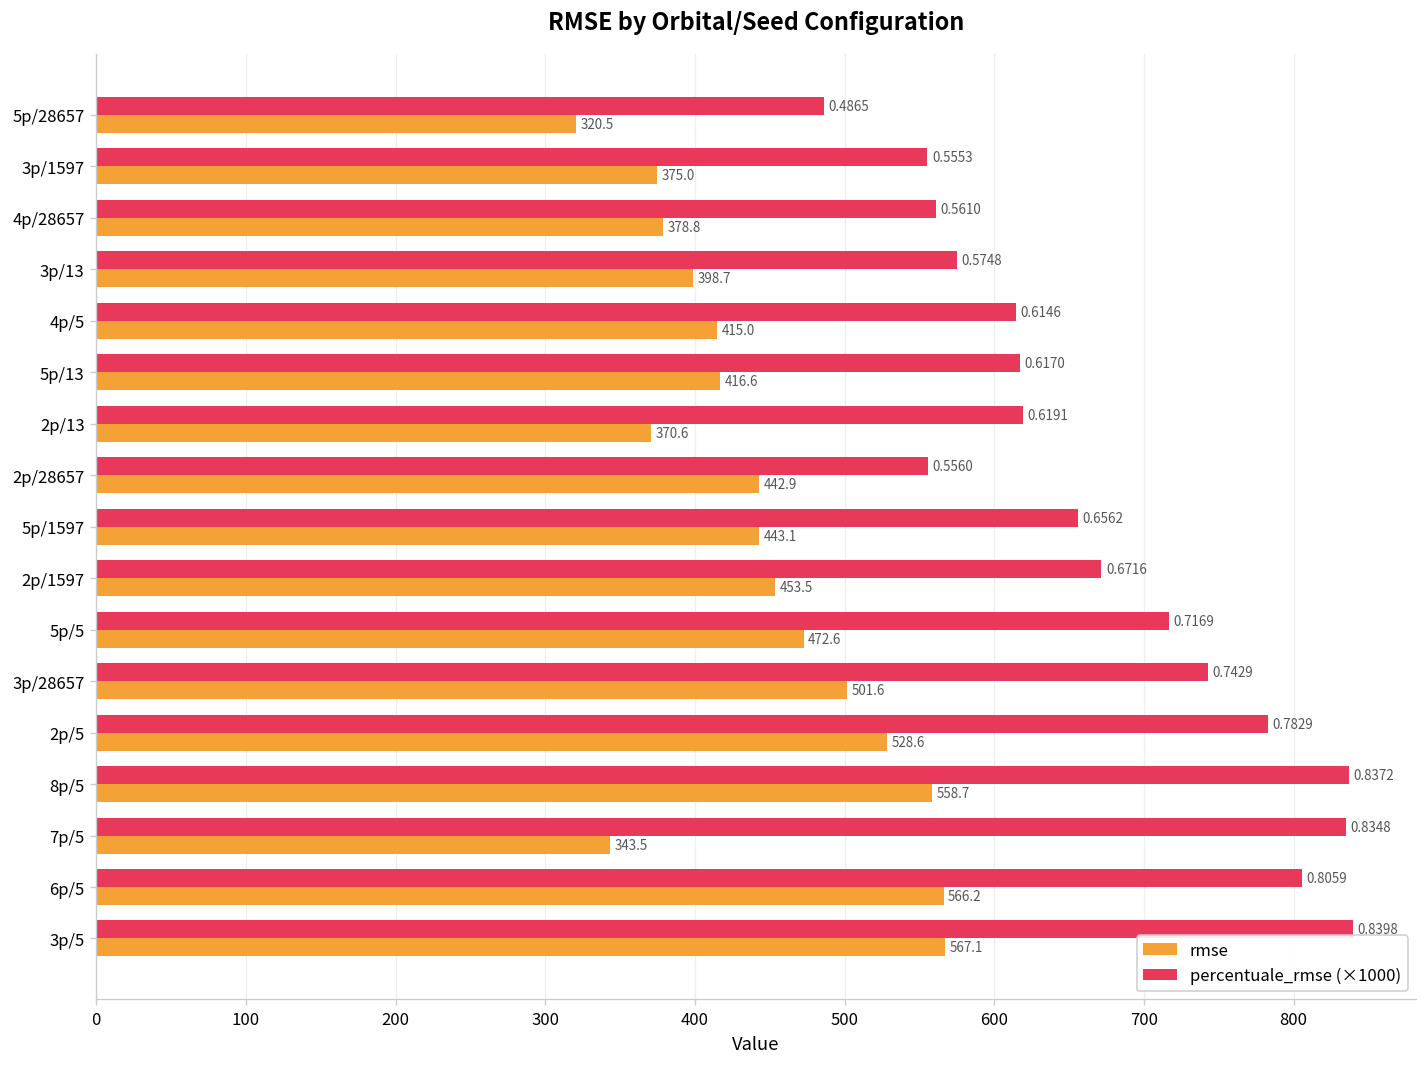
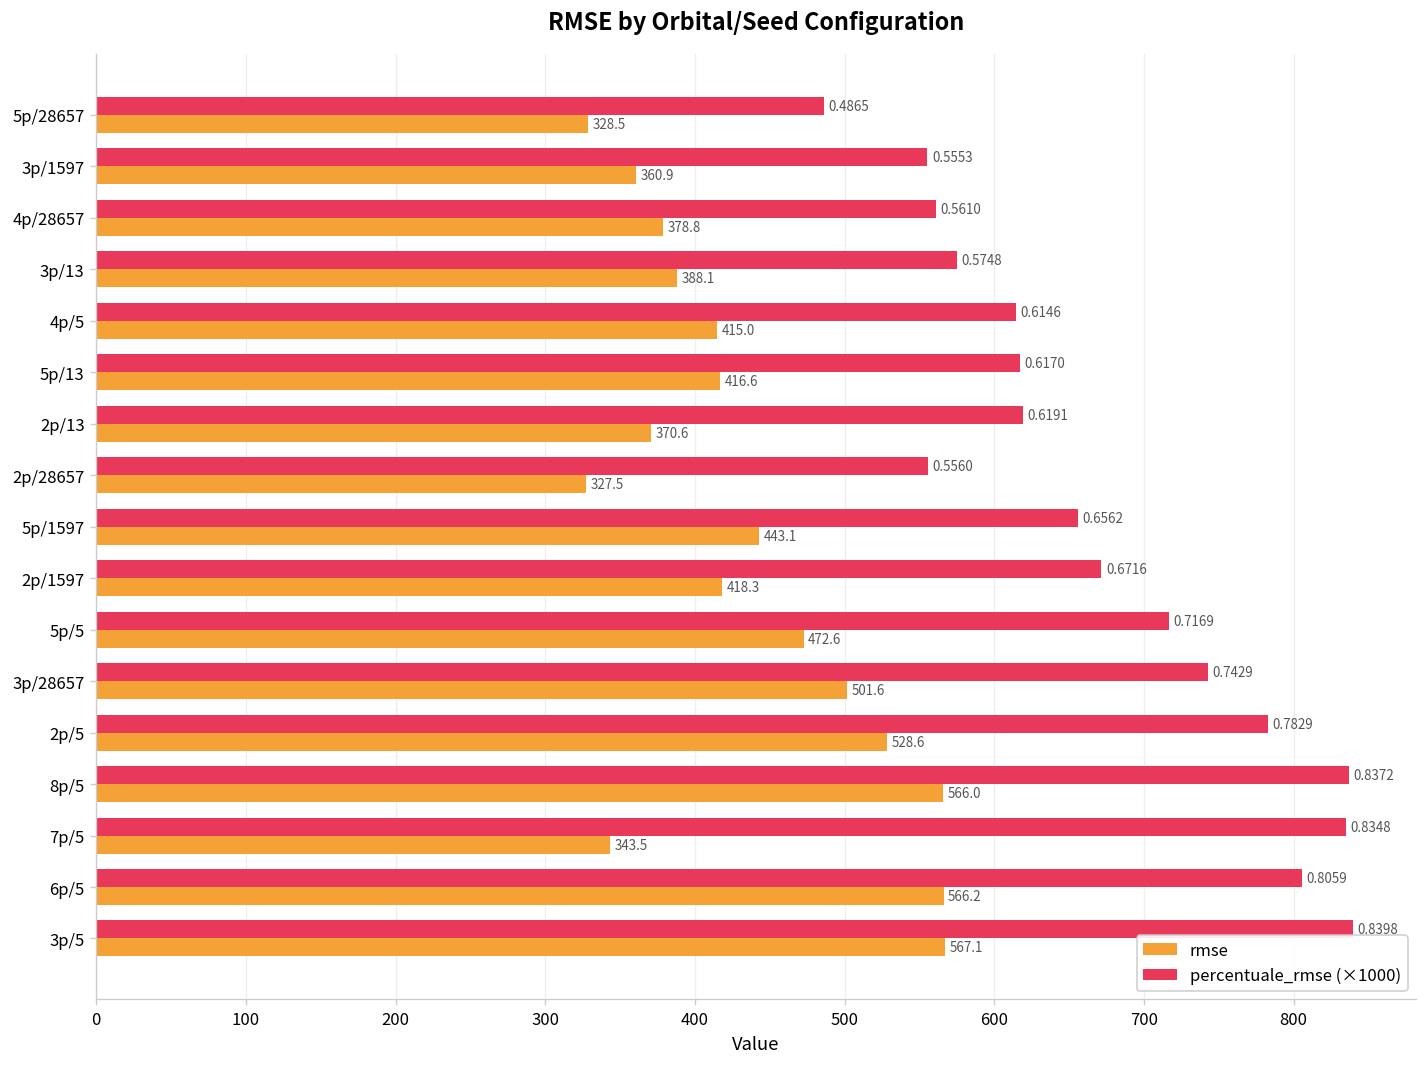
  {
    "rmse": {
-     "5p/28657": 320.5,
-     "3p/1597": 375.0,
+     "5p/28657": 328.5,
+     "3p/1597": 360.9,
      "4p/28657": 378.8,
-     "3p/13": 398.7,
+     "3p/13": 388.1,
      "4p/5": 415.0,
      "5p/13": 416.6,
      "2p/13": 370.6,
-     "2p/28657": 442.9,
+     "2p/28657": 327.5,
      "5p/1597": 443.1,
-     "2p/1597": 453.5,
+     "2p/1597": 418.3,
      "5p/5": 472.6,
      "3p/28657": 501.6,
      "2p/5": 528.6,
-     "8p/5": 558.7,
+     "8p/5": 566.0,
      "7p/5": 343.5,
      "6p/5": 566.2,
      "3p/5": 567.1
    }
  }
